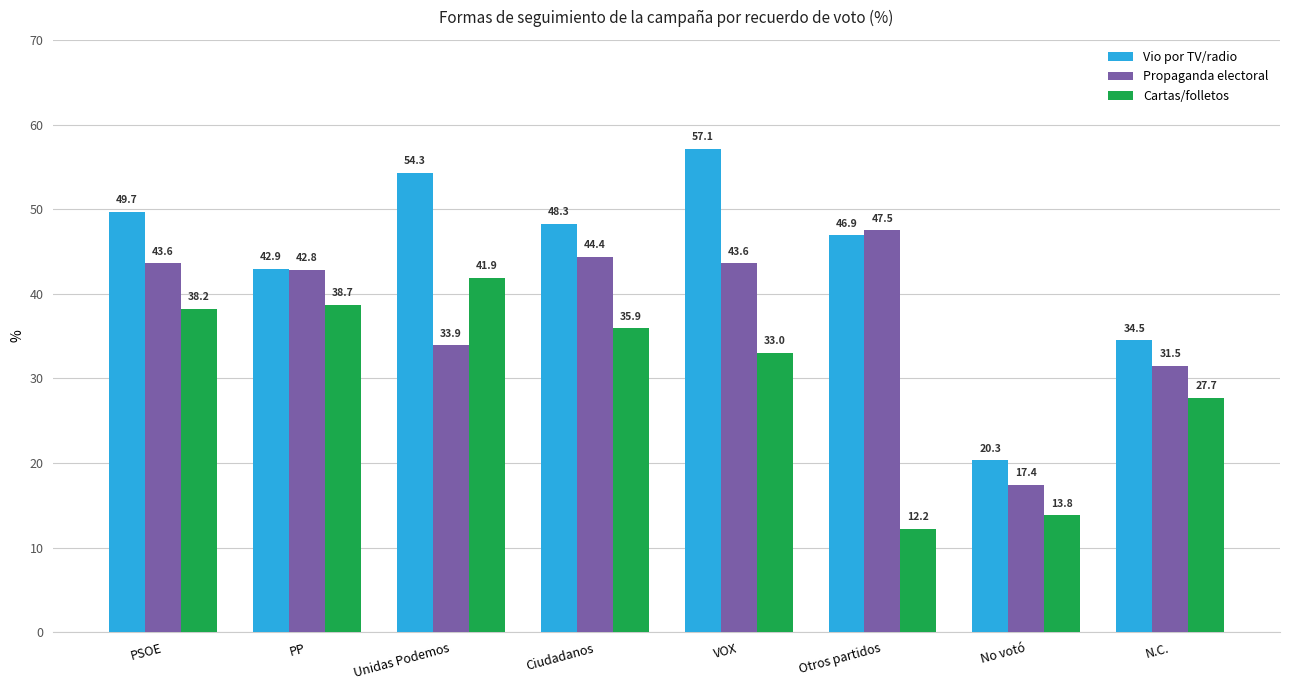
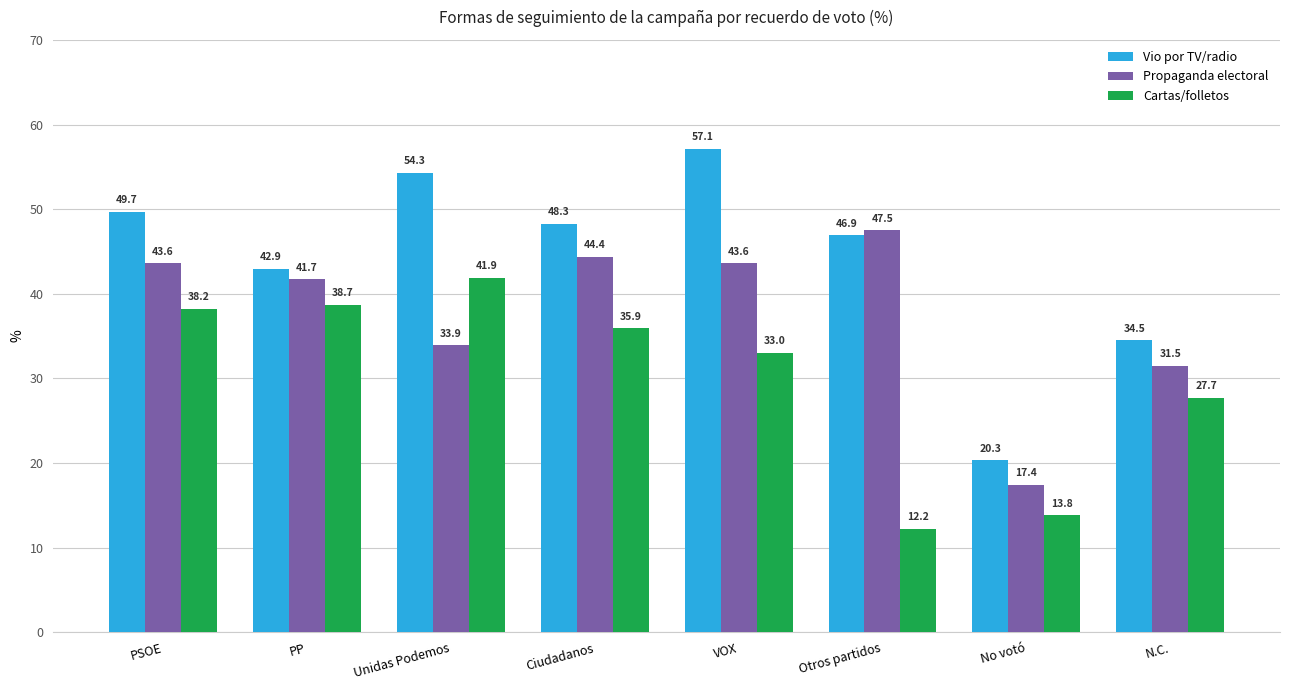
  {
    "Vio por TV/radio": {
      "PSOE": 49.7,
      "PP": 42.9,
      "Unidas Podemos": 54.3,
      "Ciudadanos": 48.3,
      "VOX": 57.1,
      "Otros partidos": 46.9,
      "No votó": 20.3,
      "N.C.": 34.5
    },
    "Propaganda electoral": {
      "PSOE": 43.6,
-     "PP": 42.8,
+     "PP": 41.7,
      "Unidas Podemos": 33.9,
      "Ciudadanos": 44.4,
      "VOX": 43.6,
      "Otros partidos": 47.5,
      "No votó": 17.4,
      "N.C.": 31.5
    },
    "Cartas/folletos": {
      "PSOE": 38.2,
      "PP": 38.7,
      "Unidas Podemos": 41.9,
      "Ciudadanos": 35.9,
      "VOX": 33.0,
      "Otros partidos": 12.2,
      "No votó": 13.8,
      "N.C.": 27.7
    }
  }
